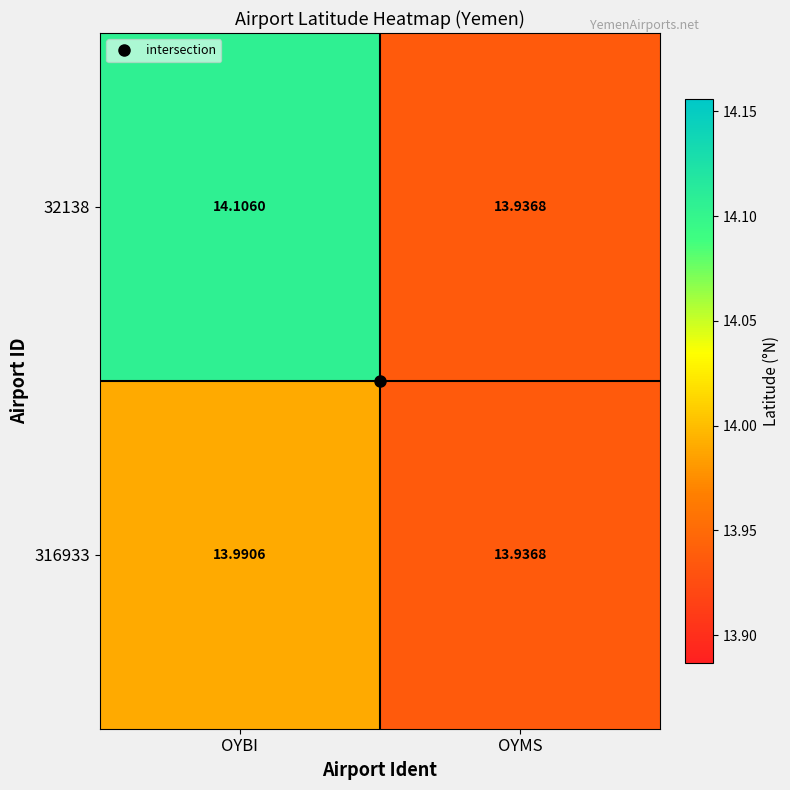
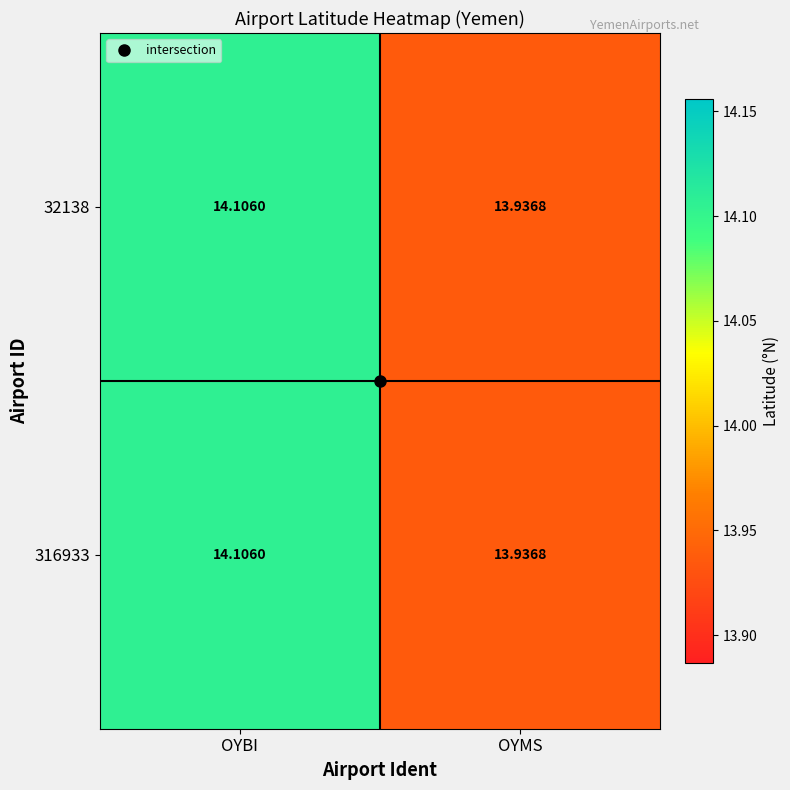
  {
    "32138": {
      "OYBI": 14.1060,
      "OYMS": 13.9368
    },
    "316933": {
-     "OYBI": 13.9906,
+     "OYBI": 14.1060,
      "OYMS": 13.9368
    }
  }
